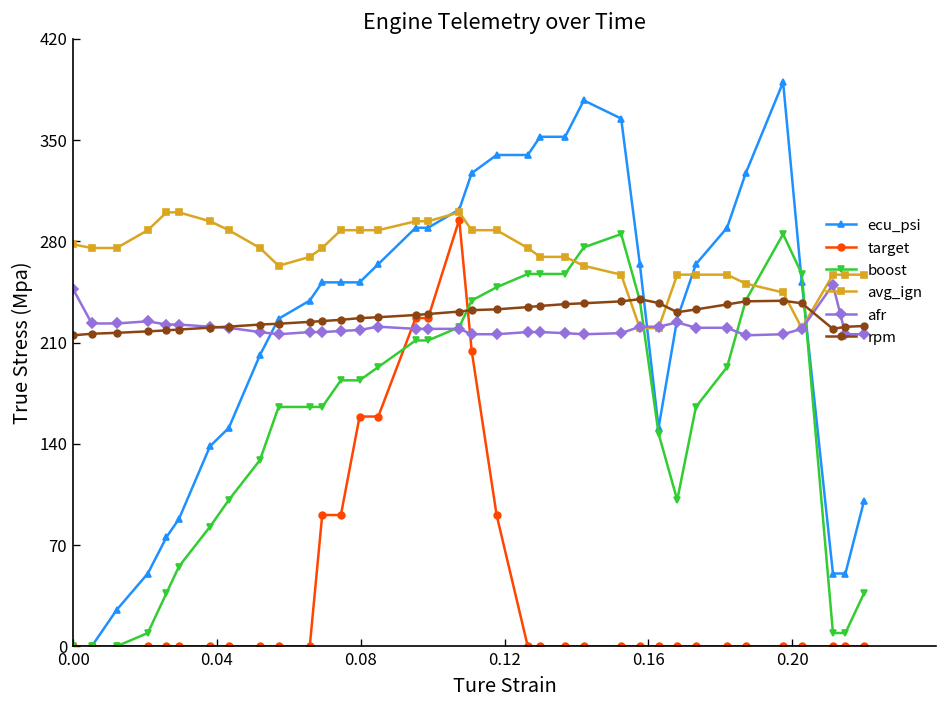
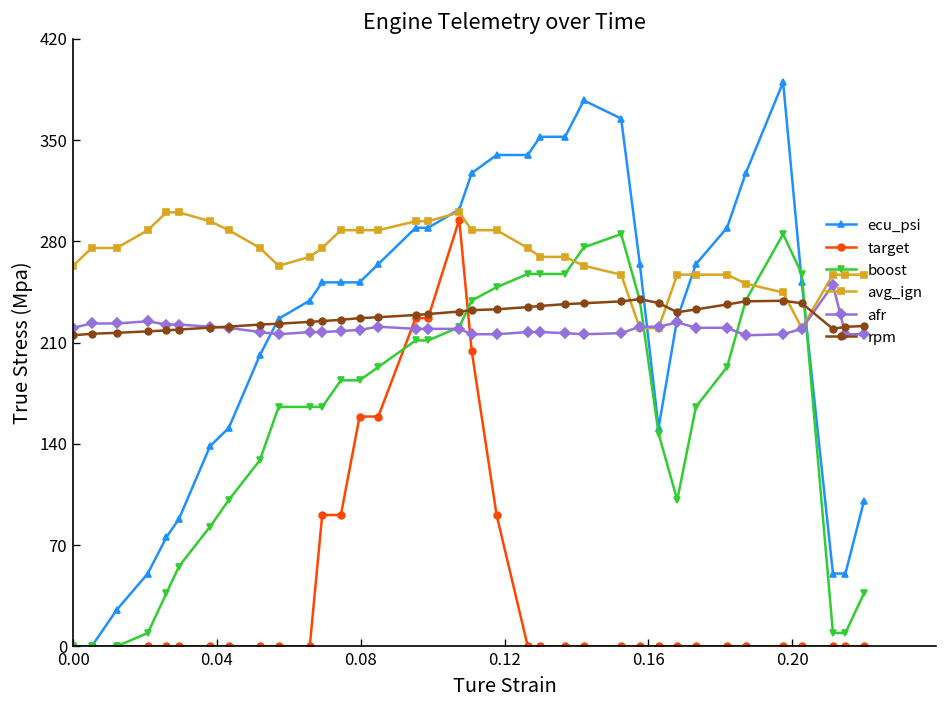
  {
    "avg_ign": {
-     "0.00": 278
+     "0.00": 263
    },
    "afr": {
-     "0.00": 247
+     "0.00": 220
    },
    "rpm": {
      "0.00": 215
    }
  }
